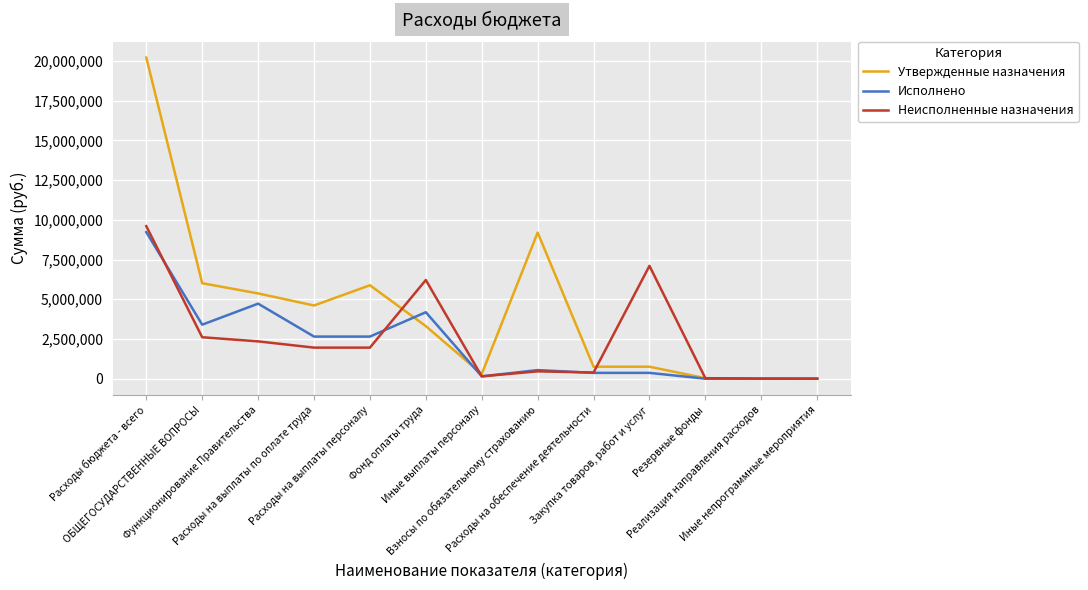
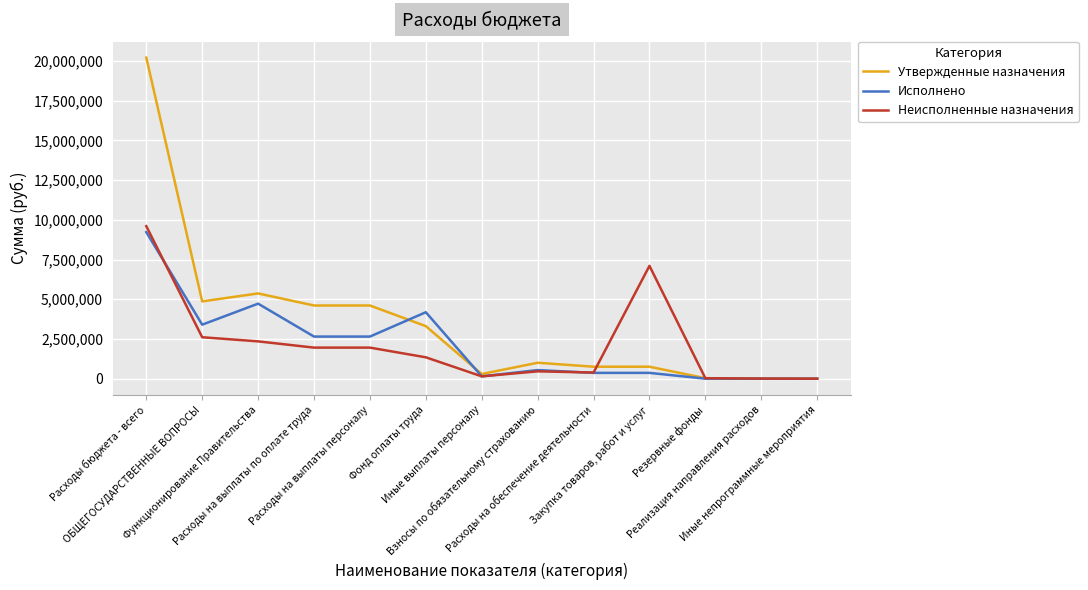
  {
    "Утвержденные назначения": {
      "Расходы бюджета - всего": "20,200,000",
-     "ОБЩЕГОСУДАРСТВЕННЫЕ ВОПРОСЫ": "6,000,000",
+     "ОБЩЕГОСУДАРСТВЕННЫЕ ВОПРОСЫ": "4,900,000",
      "Функционирование Правительства": "5,400,000",
      "Расходы на выплаты по оплате труда": "4,600,000",
-     "Расходы на выплаты персоналу": "5,900,000",
+     "Расходы на выплаты персоналу": "4,600,000",
      "Фонд оплаты труда": "3,300,000",
-     "Взносы по обязательному страхованию": "9,200,000",
+     "Взносы по обязательному страхованию": "1,000,000",
      "Расходы на обеспечение деятельности": "800,000",
      "Закупка товаров, работ и услуг": "800,000"
    },
    "Исполнено": {
      "Расходы бюджета - всего": "9,200,000",
      "ОБЩЕГОСУДАРСТВЕННЫЕ ВОПРОСЫ": "3,400,000",
      "Функционирование Правительства": "4,700,000",
      "Расходы на выплаты по оплате труда": "2,700,000",
      "Расходы на выплаты персоналу": "2,700,000",
      "Фонд оплаты труда": "4,200,000",
      "Закупка товаров, работ и услуг": "400,000"
    },
    "Неисполненные назначения": {
      "Расходы бюджета - всего": "9,600,000",
      "ОБЩЕГОСУДАРСТВЕННЫЕ ВОПРОСЫ": "2,600,000",
      "Функционирование Правительства": "2,300,000",
      "Расходы на выплаты по оплате труда": "2,000,000",
      "Расходы на выплаты персоналу": "2,000,000",
-     "Фонд оплаты труда": "6,200,000",
+     "Фонд оплаты труда": "1,300,000",
      "Закупка товаров, работ и услуг": "7,100,000"
    }
  }
